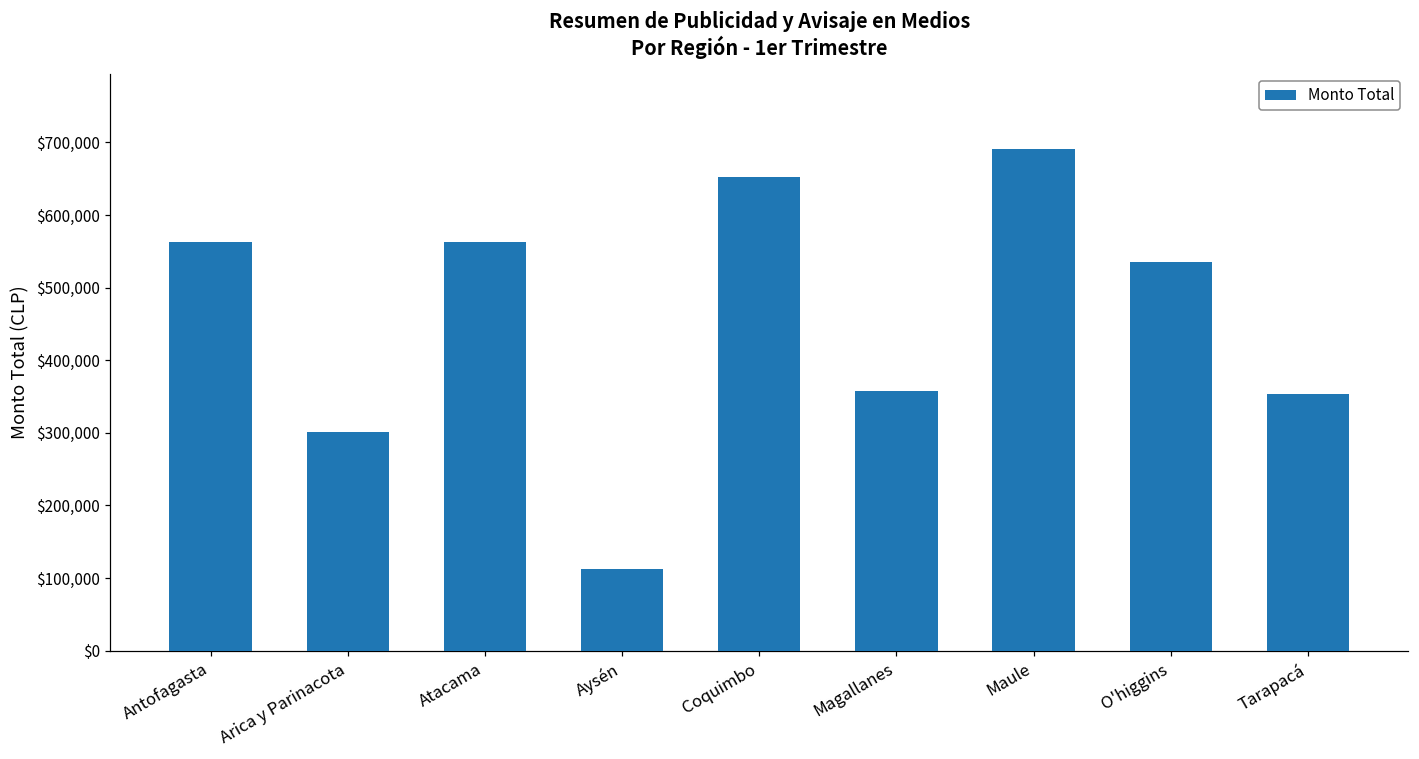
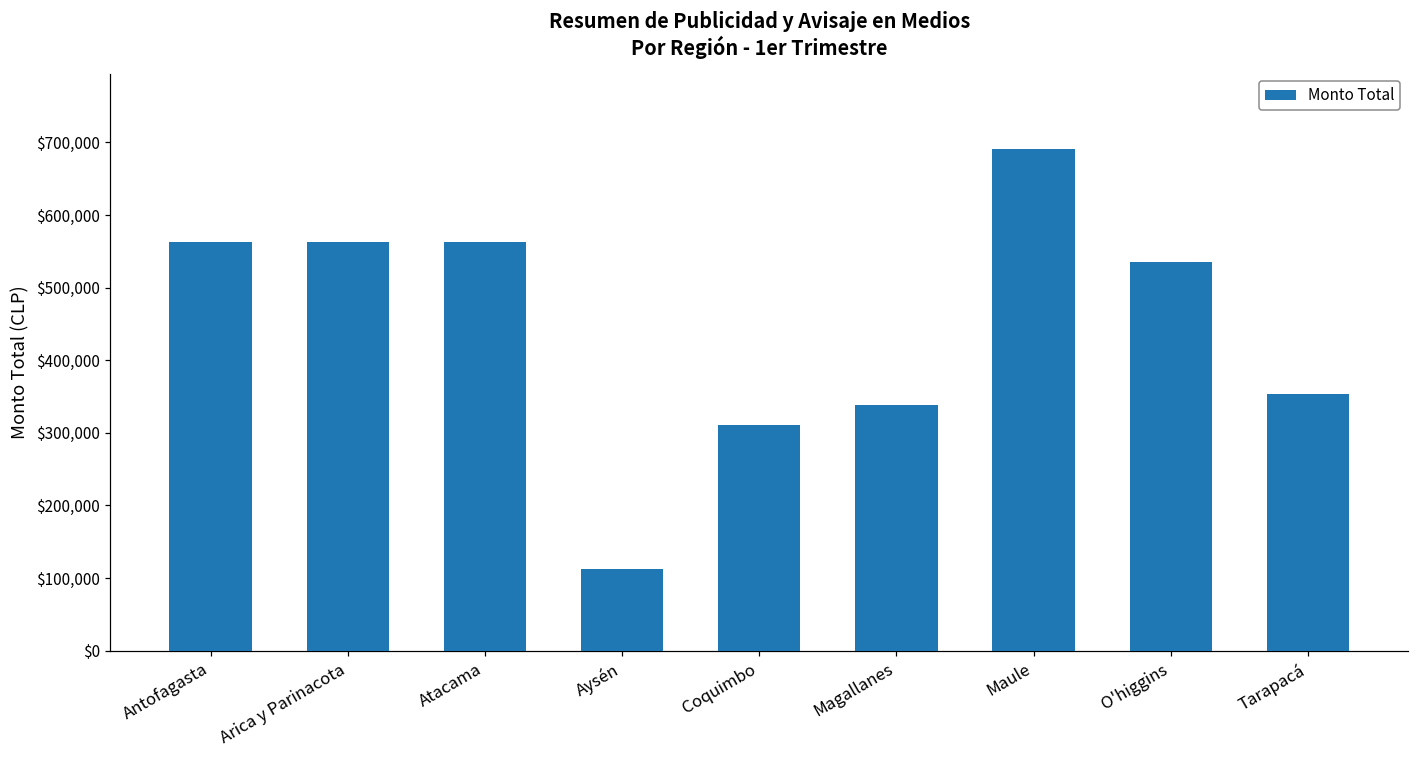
  {
    "Antofagasta": "$560,000",
-   "Arica y Parinacota": "$300,000",
+   "Arica y Parinacota": "$560,000",
    "Atacama": "$560,000",
    "Aysén": "$110,000",
-   "Coquimbo": "$650,000",
-   "Magallanes": "$360,000",
+   "Coquimbo": "$310,000",
+   "Magallanes": "$340,000",
    "Maule": "$690,000",
    "O'higgins": "$530,000",
    "Tarapacá": "$350,000"
  }
